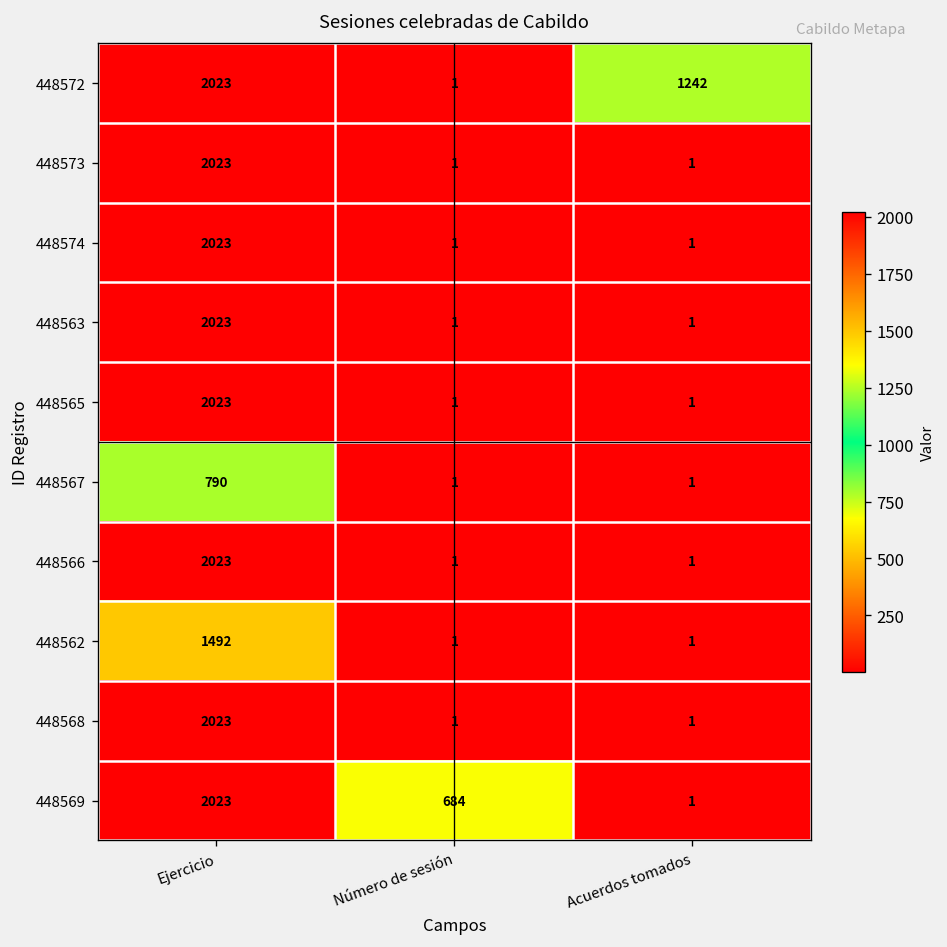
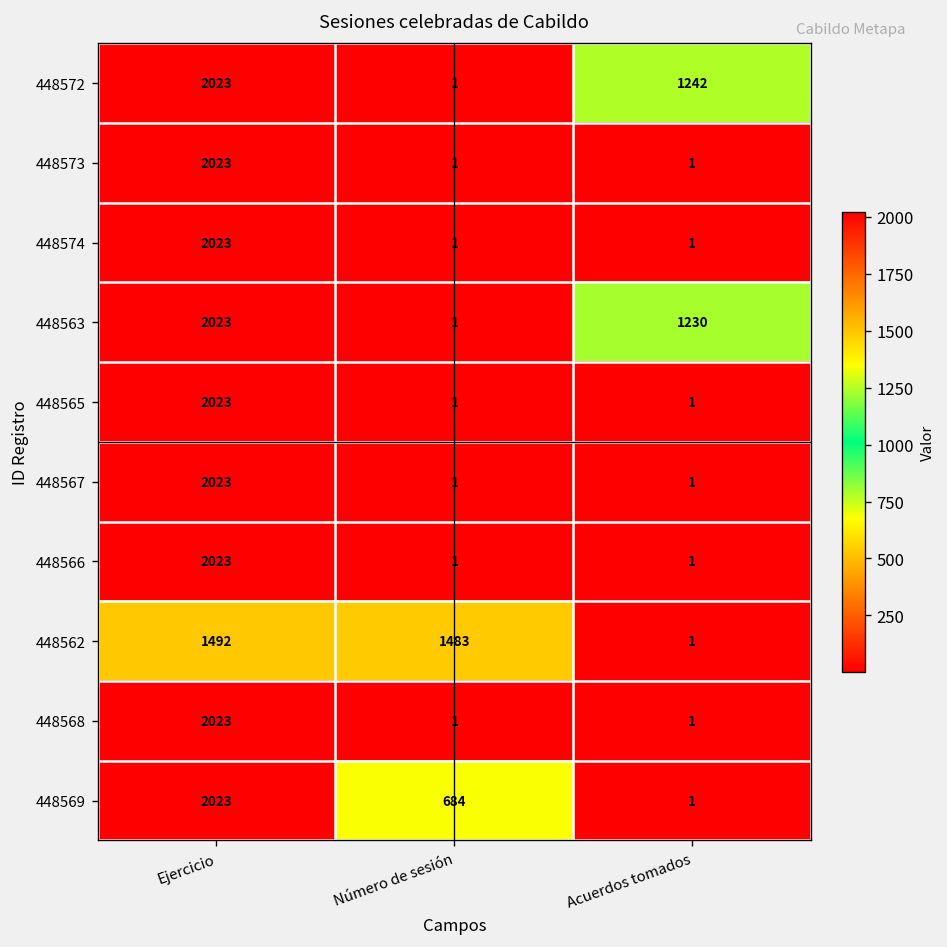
  {
    "448572": {
      "Ejercicio": 2023,
      "Número de sesión": 1,
      "Acuerdos tomados": 1242
    },
    "448573": {
      "Ejercicio": 2023,
      "Número de sesión": 1,
      "Acuerdos tomados": 1
    },
    "448574": {
      "Ejercicio": 2023,
      "Número de sesión": 1,
      "Acuerdos tomados": 1
    },
    "448563": {
      "Ejercicio": 2023,
      "Número de sesión": 1,
-     "Acuerdos tomados": 1
+     "Acuerdos tomados": 1230
    },
    "448565": {
      "Ejercicio": 2023,
      "Número de sesión": 1,
      "Acuerdos tomados": 1
    },
    "448567": {
-     "Ejercicio": 790,
+     "Ejercicio": 2023,
      "Número de sesión": 1,
      "Acuerdos tomados": 1
    },
    "448566": {
      "Ejercicio": 2023,
      "Número de sesión": 1,
      "Acuerdos tomados": 1
    },
    "448562": {
      "Ejercicio": 1492,
-     "Número de sesión": 1,
+     "Número de sesión": 1483,
      "Acuerdos tomados": 1
    },
    "448568": {
      "Ejercicio": 2023,
      "Número de sesión": 1,
      "Acuerdos tomados": 1
    },
    "448569": {
      "Ejercicio": 2023,
      "Número de sesión": 684,
      "Acuerdos tomados": 1
    }
  }
